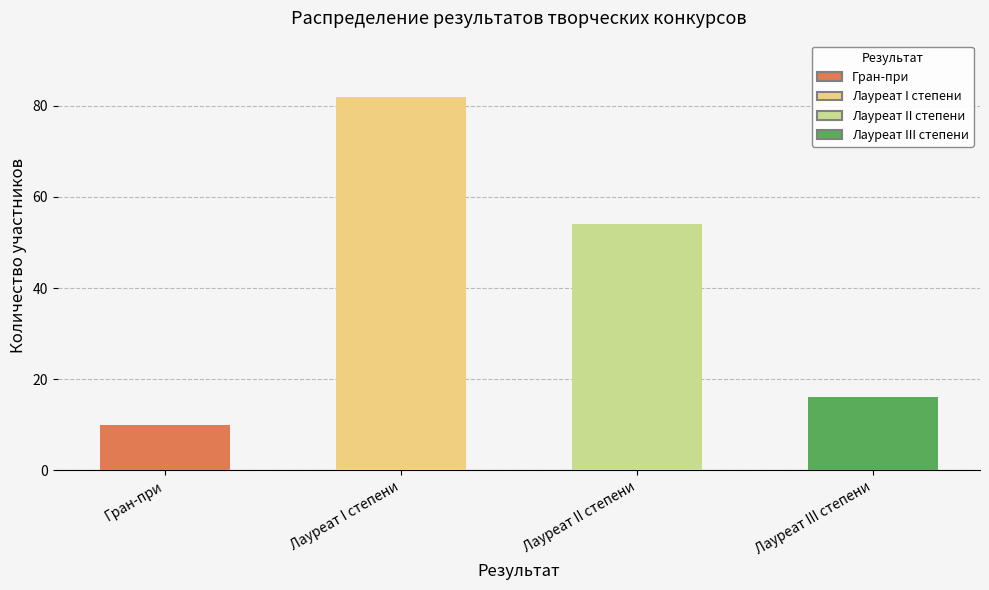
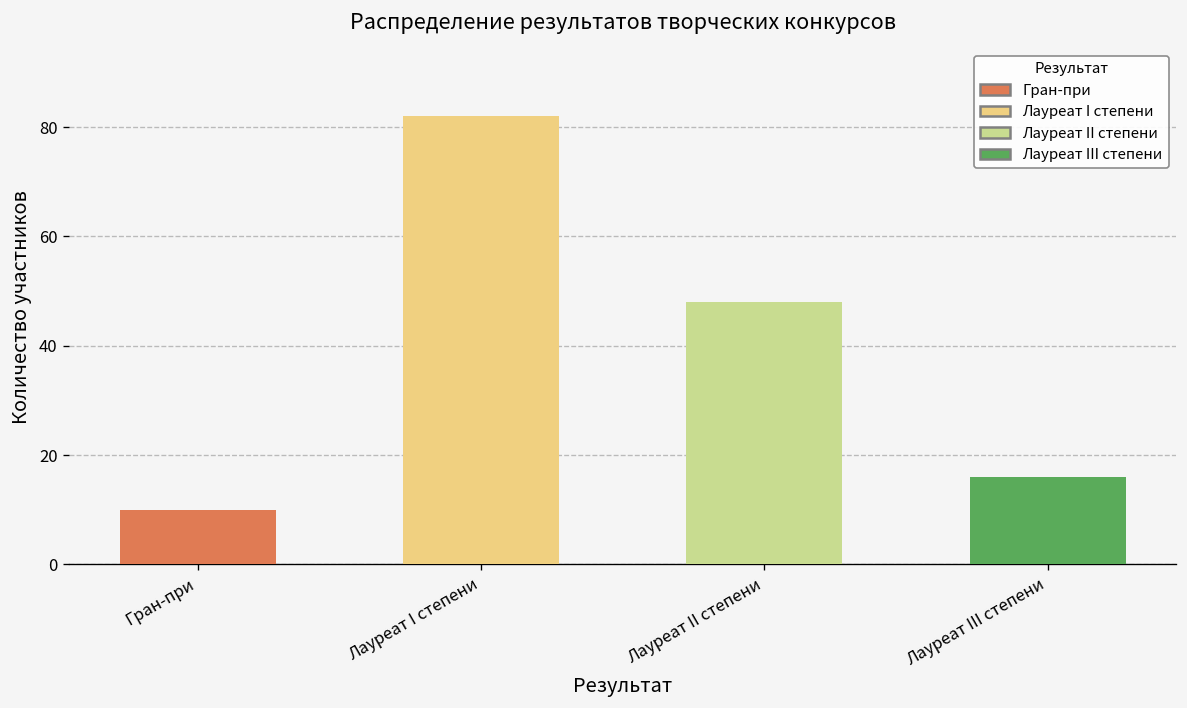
  {
    "Гран-при": 10,
    "Лауреат I степени": 82,
-   "Лауреат II степени": 54,
+   "Лауреат II степени": 48,
    "Лауреат III степени": 16
  }
